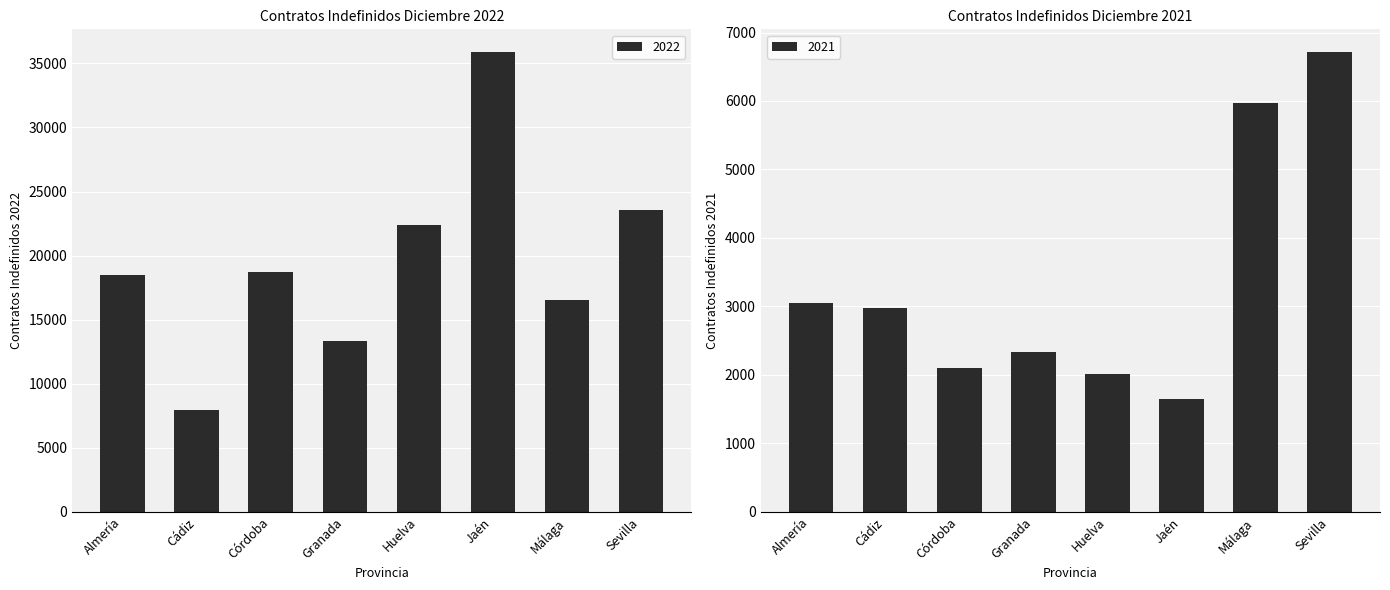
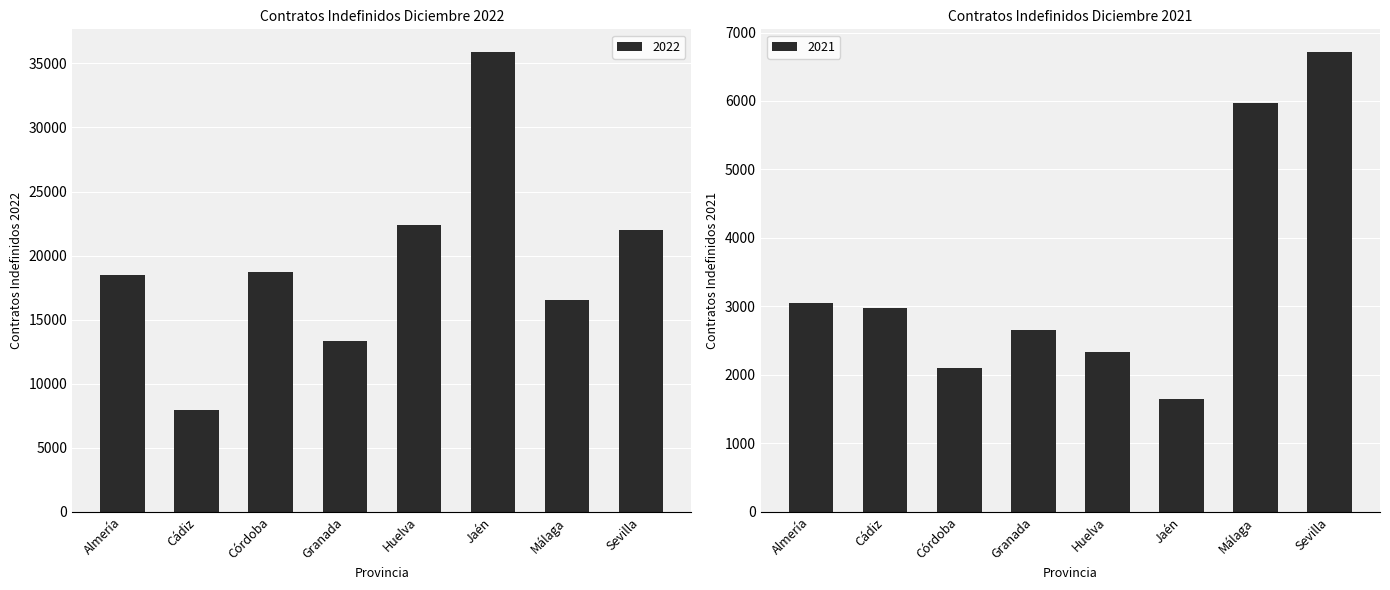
  {
    "Contratos Indefinidos Diciembre 2022": {
      "Almería": 18500,
      "Cádiz": 7900,
      "Córdoba": 18700,
      "Granada": 13400,
      "Huelva": 22400,
      "Jaén": 35900,
      "Málaga": 16500,
-     "Sevilla": 23500
+     "Sevilla": 22000
    },
    "Contratos Indefinidos Diciembre 2021": {
      "Almería": 3100,
      "Cádiz": 3000,
      "Córdoba": 2100,
-     "Granada": 2300,
-     "Huelva": 2000,
+     "Granada": 2700,
+     "Huelva": 2300,
      "Jaén": 1700,
      "Málaga": 6000,
      "Sevilla": 6700
    }
  }
